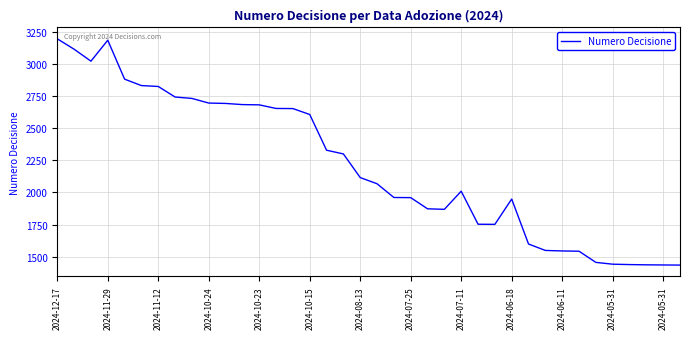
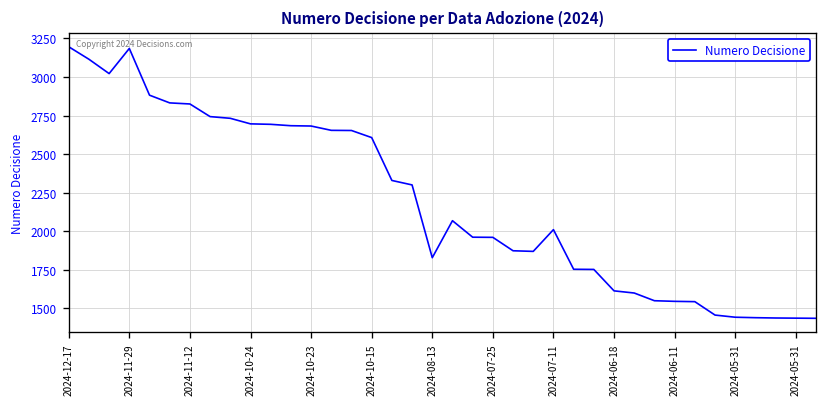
  {
    "2024-12-17": 3200,
    "2024-10-15": 2610,
-   "2024-08-13": 2120,
+   "2024-08-13": 1830,
    "2024-07-11": 2010,
-   "2024-06-18": 1950
+   "2024-06-18": 1610
  }
